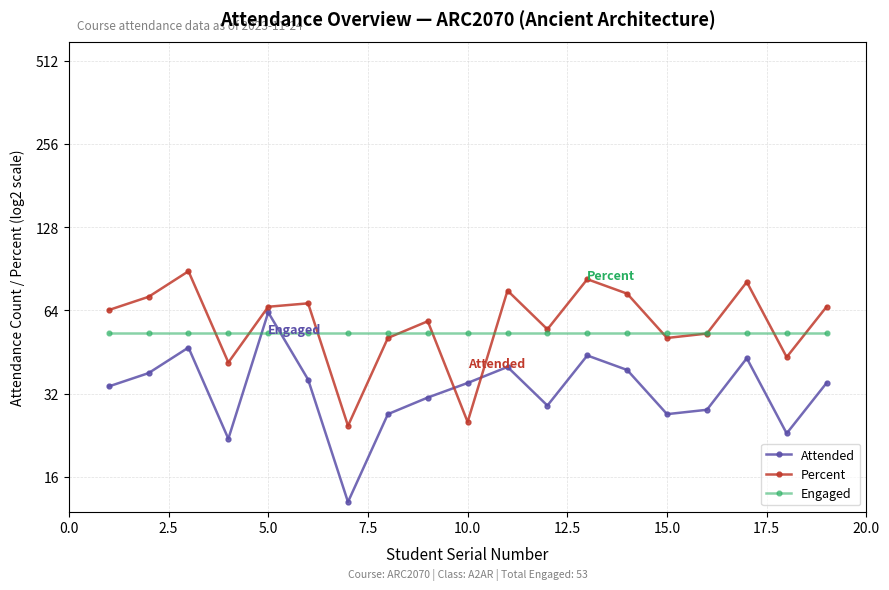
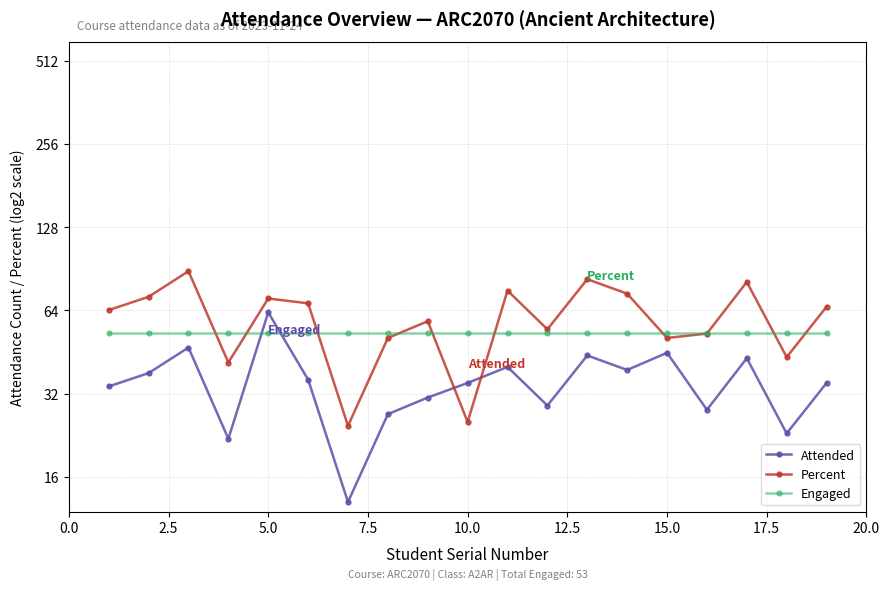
  {
    "Attended": {
      "5.0": 63,
      "10.0": 35,
-     "15.0": 27
+     "15.0": 45
    },
    "Percent": {
-     "5.0": 66,
+     "5.0": 71,
      "10.0": 25,
      "15.0": 51
    },
    "Engaged": {
      "5.0": 53,
      "10.0": 53,
      "15.0": 53
    }
  }
